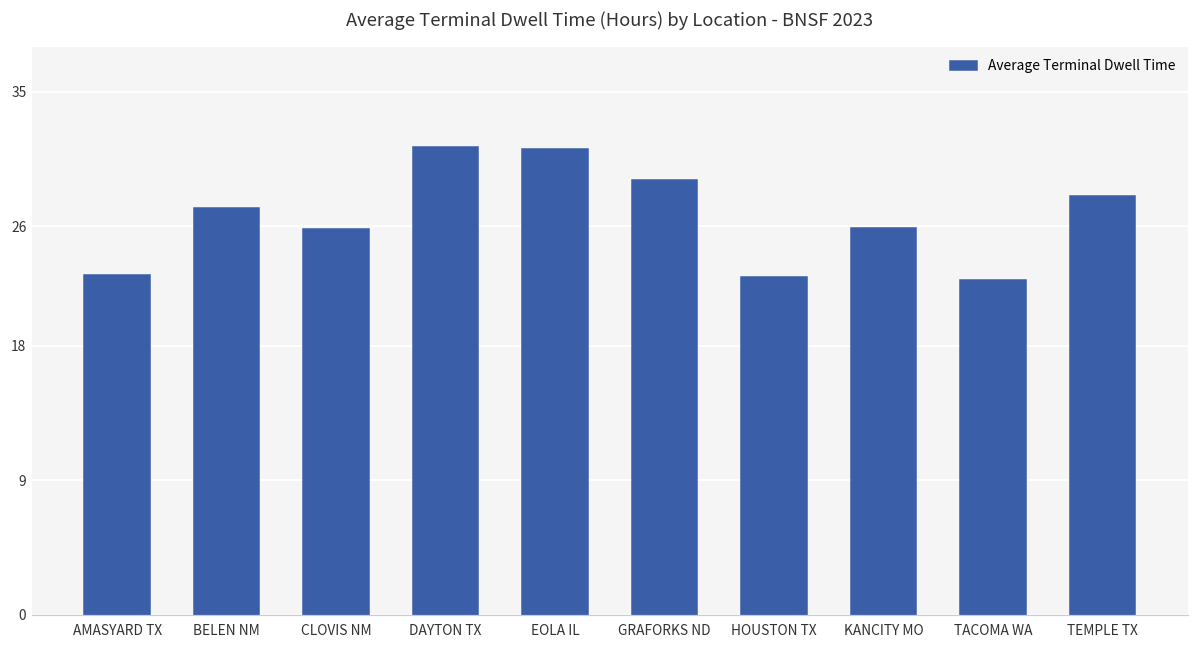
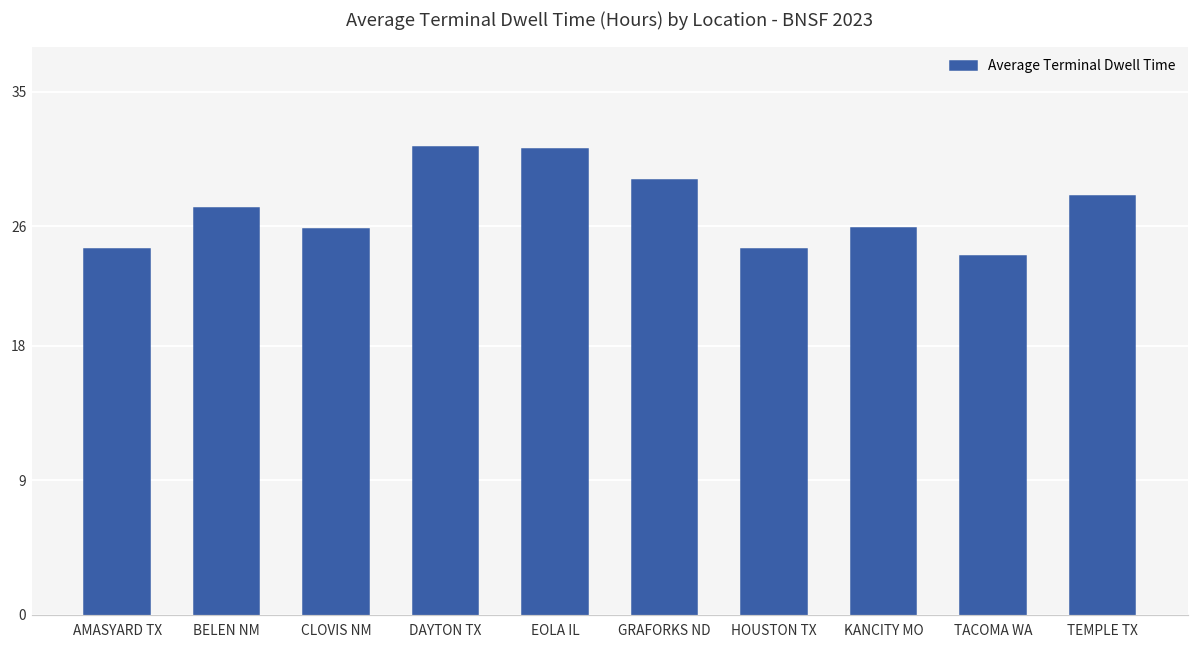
  {
-   "AMASYARD TX": 22.7,
+   "AMASYARD TX": 24.5,
    "BELEN NM": 27.2,
    "CLOVIS NM": 25.8,
    "DAYTON TX": 31.3,
    "EOLA IL": 31.2,
    "GRAFORKS ND": 29.1,
-   "HOUSTON TX": 22.6,
+   "HOUSTON TX": 24.5,
    "KANCITY MO": 25.9,
-   "TACOMA WA": 22.4,
+   "TACOMA WA": 24.0,
    "TEMPLE TX": 28.0
  }
